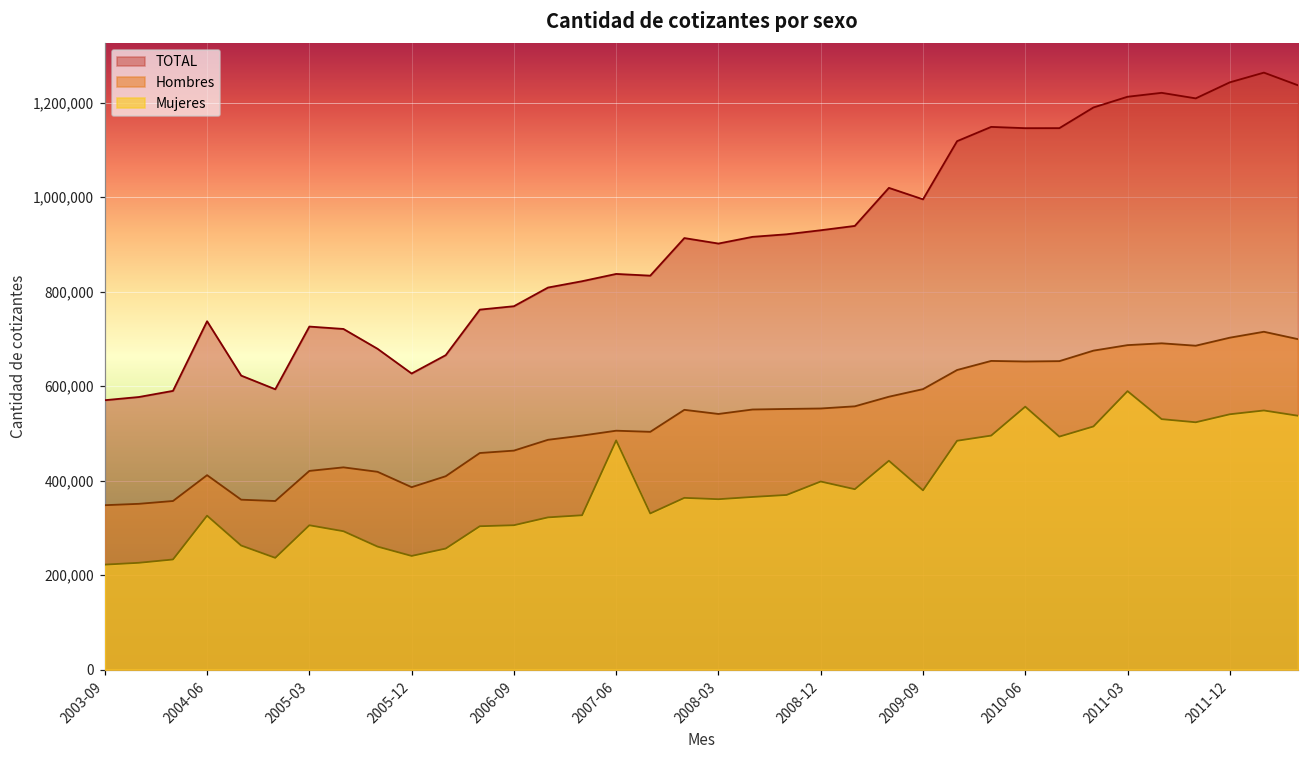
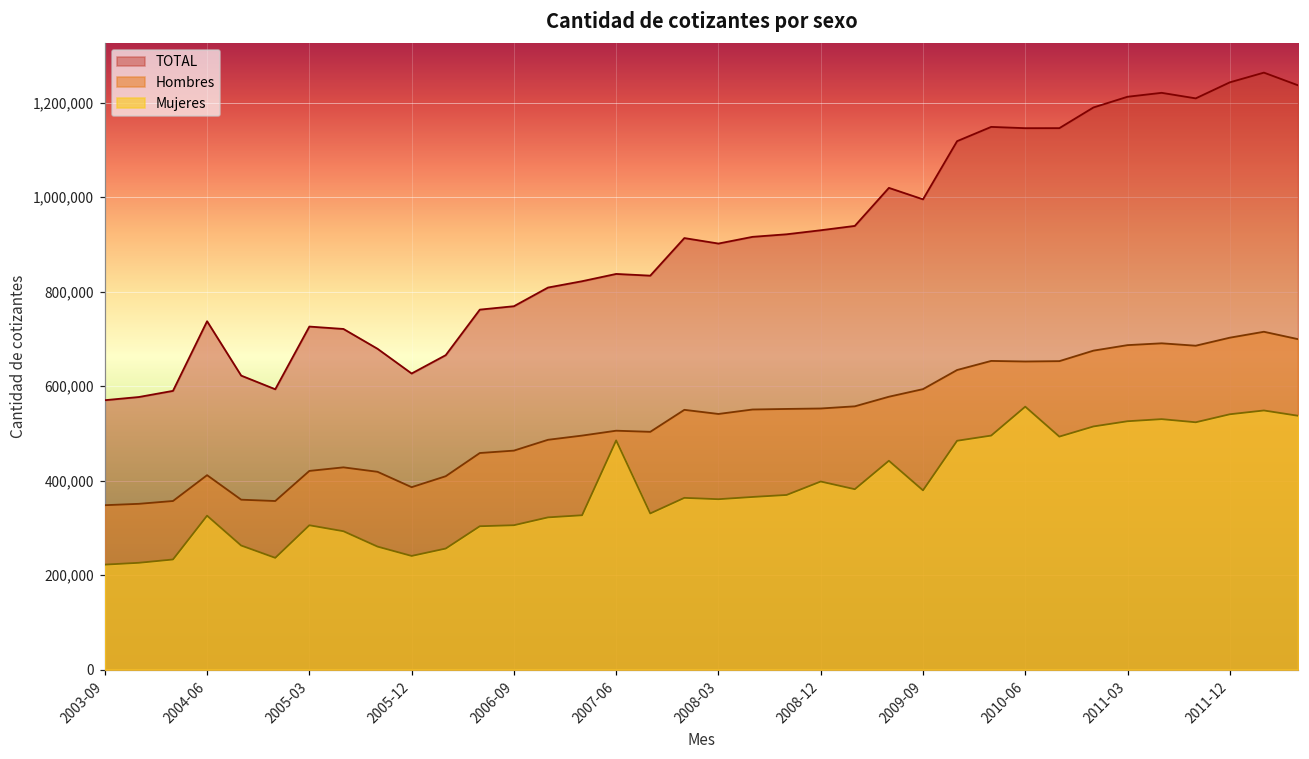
  {
    "Mujeres": {
      "2003-09": "220,000",
      "2004-06": "330,000",
      "2005-03": "310,000",
      "2005-12": "240,000",
      "2006-09": "310,000",
      "2007-06": "490,000",
      "2008-03": "360,000",
      "2008-12": "400,000",
      "2009-09": "380,000",
      "2010-06": "560,000",
-     "2011-03": "590,000",
+     "2011-03": "530,000",
      "2011-12": "540,000"
    }
  }
